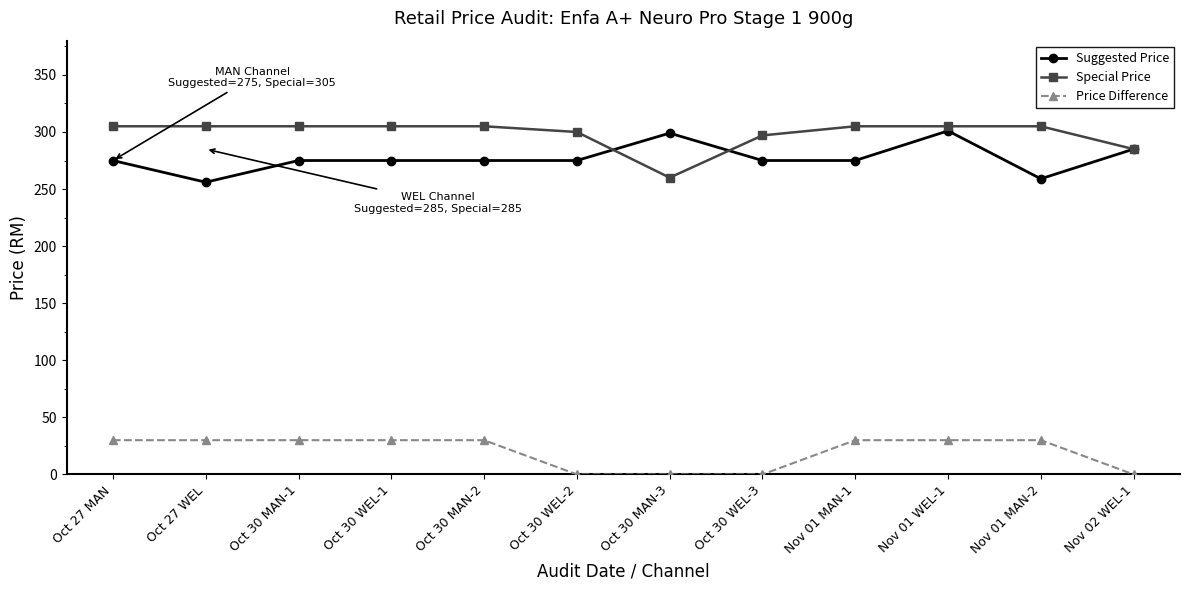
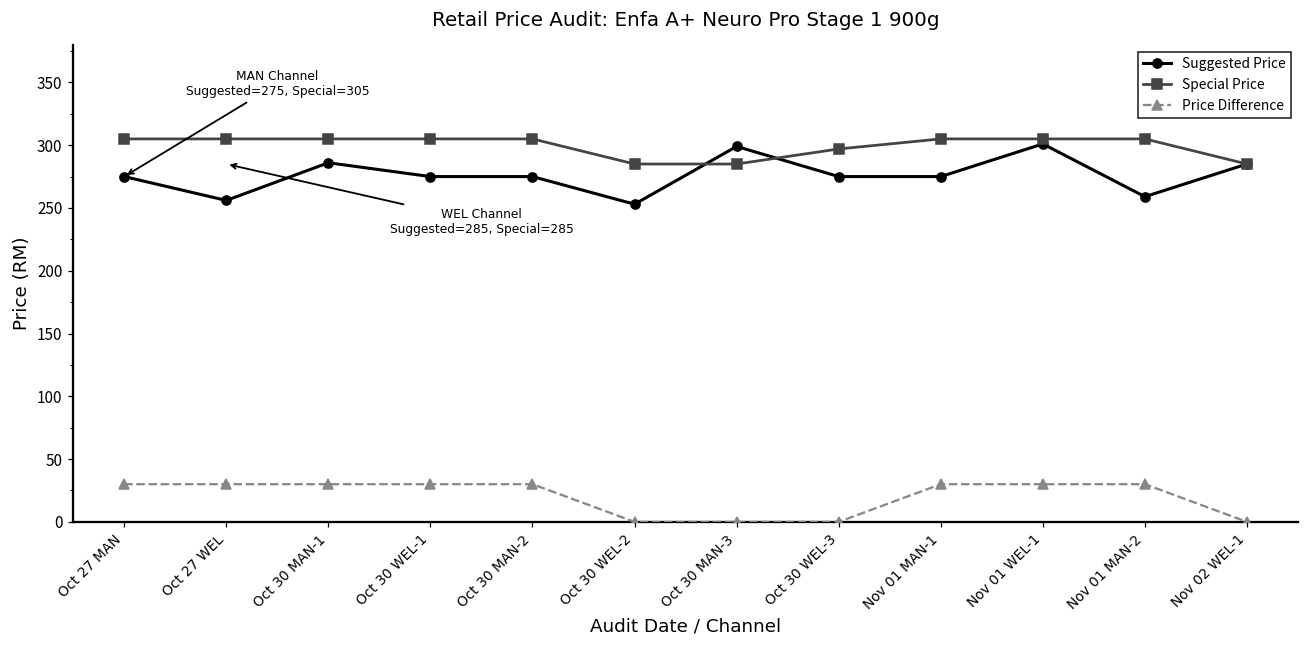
  {
    "Suggested Price": {
      "Oct 27 MAN": 275,
      "Oct 27 WEL": 256,
-     "Oct 30 MAN-1": 275,
-     "Oct 30 WEL-2": 275,
+     "Oct 30 MAN-1": 286,
+     "Oct 30 WEL-2": 253,
      "Oct 30 MAN-3": 299,
      "Oct 30 WEL-3": 275,
      "Nov 01 MAN-1": 275,
      "Nov 01 WEL-1": 301,
      "Nov 01 MAN-2": 259
    },
    "Special Price": {
      "Oct 27 MAN": 305,
      "Oct 30 WEL-1": 305,
      "Oct 30 MAN-2": 305,
-     "Oct 30 WEL-2": 300,
-     "Oct 30 MAN-3": 260,
+     "Oct 30 WEL-2": 285,
+     "Oct 30 MAN-3": 285,
      "Oct 30 WEL-3": 297,
      "Nov 01 MAN-1": 305,
      "Nov 01 WEL-1": 305,
      "Nov 01 MAN-2": 305
    },
    "Price Difference": {
      "Oct 27 MAN": 30,
      "Oct 27 WEL": 30,
      "Oct 30 MAN-1": 30,
      "Oct 30 WEL-1": 30,
      "Oct 30 MAN-2": 30,
      "Oct 30 WEL-2": 0,
      "Oct 30 MAN-3": 0,
      "Oct 30 WEL-3": 0,
      "Nov 01 MAN-1": 30,
      "Nov 01 WEL-1": 30,
      "Nov 01 MAN-2": 30,
      "Nov 02 WEL-1": 0
    }
  }
